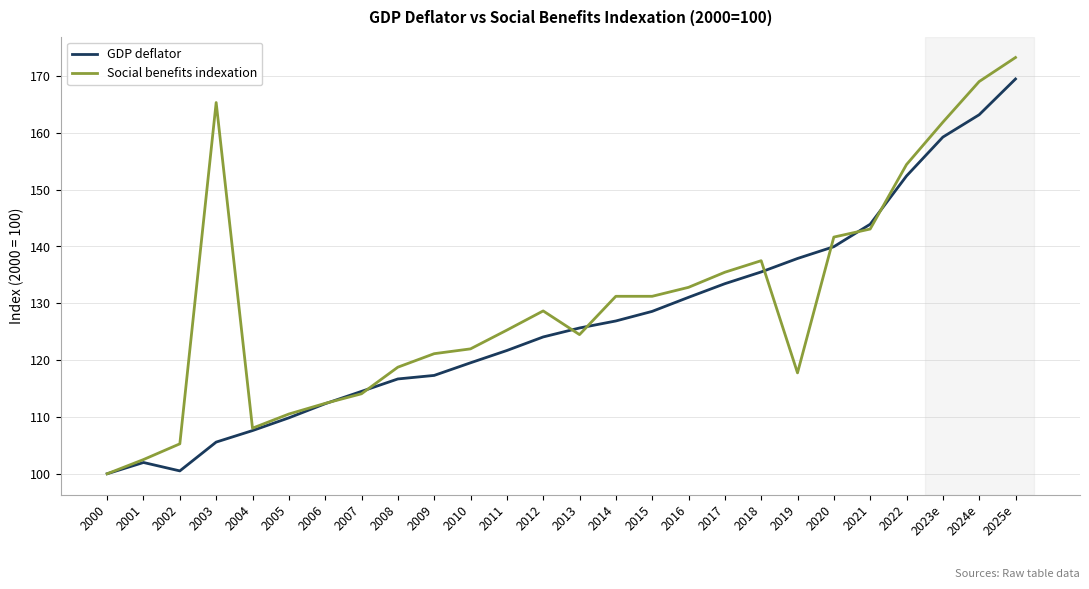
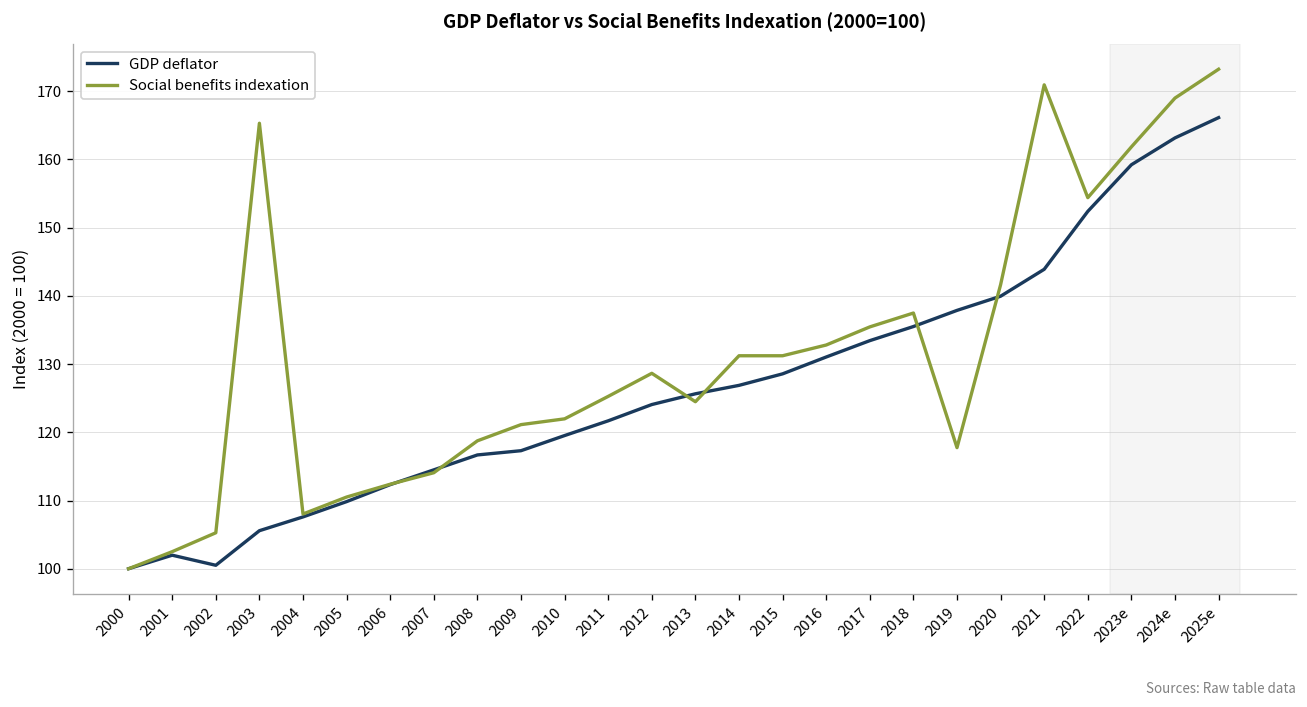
  {
    "GDP deflator": {
      "2001": 102,
      "2002": 101,
      "2003": 106,
      "2005": 110,
      "2008": 117,
      "2009": 117,
      "2010": 120,
      "2011": 122,
      "2012": 124,
      "2013": 126,
      "2014": 127,
      "2015": 129,
      "2016": 131,
      "2017": 133,
      "2018": 136,
      "2019": 138,
      "2020": 140,
      "2021": 144,
      "2022": 152,
      "2023e": 159,
      "2024e": 163,
-     "2025e": 169
+     "2025e": 166
    },
    "Social benefits indexation": {
      "2001": 102,
      "2002": 105,
      "2003": 165,
      "2005": 111,
      "2008": 119,
      "2009": 121,
      "2010": 122,
      "2011": 125,
      "2012": 129,
      "2013": 124,
      "2014": 131,
      "2015": 131,
      "2016": 133,
      "2017": 135,
      "2018": 137,
      "2019": 118,
      "2020": 142,
-     "2021": 143,
+     "2021": 171,
      "2022": 154,
      "2023e": 162,
      "2024e": 169,
      "2025e": 173
    }
  }
